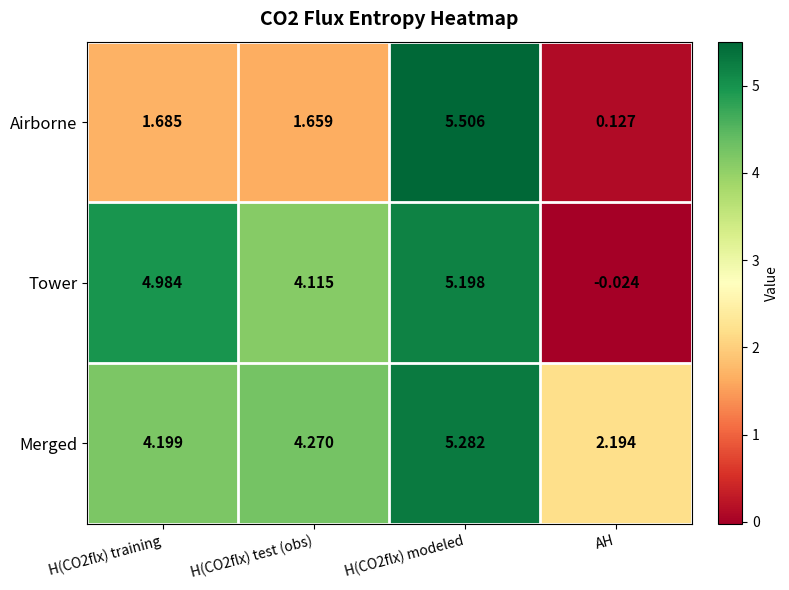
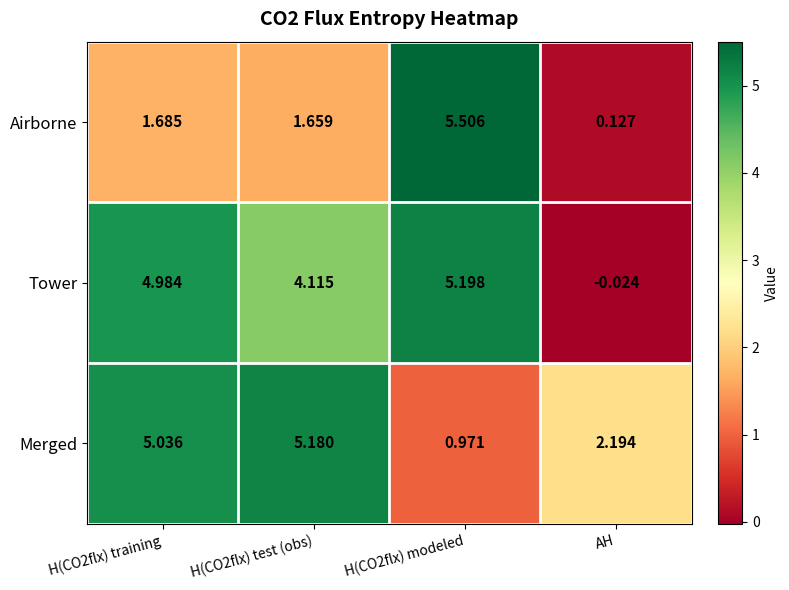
  {
    "Airborne": {
      "H(CO2flx) training": 1.685,
      "H(CO2flx) test (obs)": 1.659,
      "H(CO2flx) modeled": 5.506,
      "AH": 0.127
    },
    "Tower": {
      "H(CO2flx) training": 4.984,
      "H(CO2flx) test (obs)": 4.115,
      "H(CO2flx) modeled": 5.198,
      "AH": -0.024
    },
    "Merged": {
-     "H(CO2flx) training": 4.199,
-     "H(CO2flx) test (obs)": 4.270,
-     "H(CO2flx) modeled": 5.282,
+     "H(CO2flx) training": 5.036,
+     "H(CO2flx) test (obs)": 5.180,
+     "H(CO2flx) modeled": 0.971,
      "AH": 2.194
    }
  }
